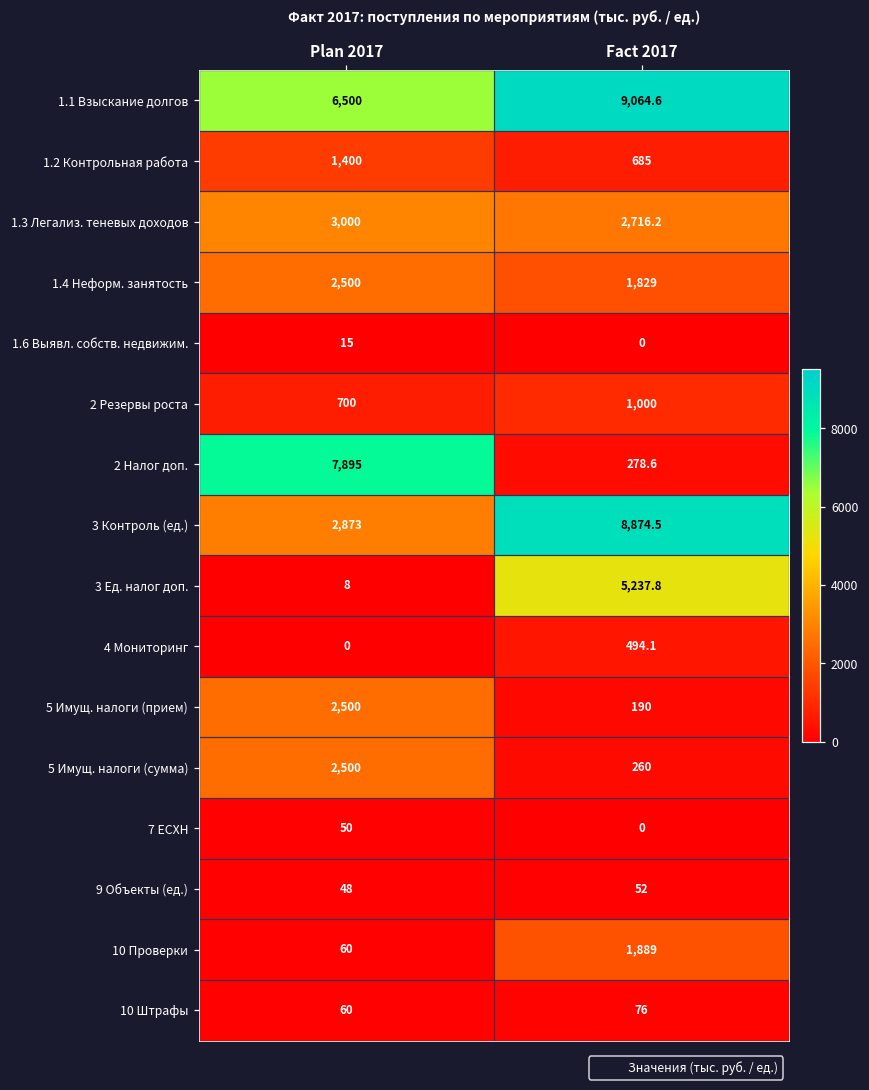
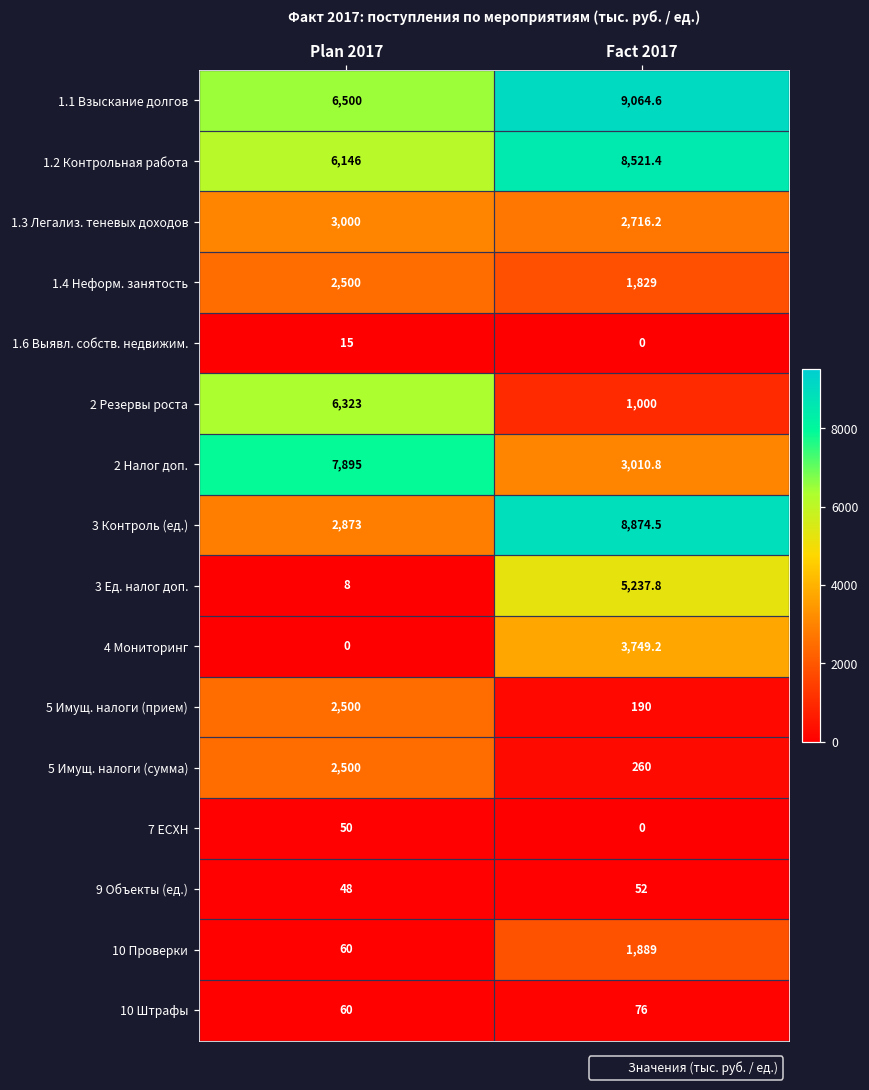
  {
    "1.1 Взыскание долгов": {
      "Plan 2017": "6,500",
      "Fact 2017": "9,064.6"
    },
    "1.2 Контрольная работа": {
-     "Plan 2017": "1,400",
-     "Fact 2017": "685"
+     "Plan 2017": "6,146",
+     "Fact 2017": "8,521.4"
    },
    "1.3 Легализ. теневых доходов": {
      "Plan 2017": "3,000",
      "Fact 2017": "2,716.2"
    },
    "1.4 Неформ. занятость": {
      "Plan 2017": "2,500",
      "Fact 2017": "1,829"
    },
    "1.6 Выявл. собств. недвижим.": {
      "Plan 2017": "15",
      "Fact 2017": "0"
    },
    "2 Резервы роста": {
-     "Plan 2017": "700",
+     "Plan 2017": "6,323",
      "Fact 2017": "1,000"
    },
    "2 Налог доп.": {
      "Plan 2017": "7,895",
-     "Fact 2017": "278.6"
+     "Fact 2017": "3,010.8"
    },
    "3 Контроль (ед.)": {
      "Plan 2017": "2,873",
      "Fact 2017": "8,874.5"
    },
    "3 Ед. налог доп.": {
      "Plan 2017": "8",
      "Fact 2017": "5,237.8"
    },
    "4 Мониторинг": {
      "Plan 2017": "0",
-     "Fact 2017": "494.1"
+     "Fact 2017": "3,749.2"
    },
    "5 Имущ. налоги (прием)": {
      "Plan 2017": "2,500",
      "Fact 2017": "190"
    },
    "5 Имущ. налоги (сумма)": {
      "Plan 2017": "2,500",
      "Fact 2017": "260"
    },
    "7 ЕСХН": {
      "Plan 2017": "50",
      "Fact 2017": "0"
    },
    "9 Объекты (ед.)": {
      "Plan 2017": "48",
      "Fact 2017": "52"
    },
    "10 Проверки": {
      "Plan 2017": "60",
      "Fact 2017": "1,889"
    },
    "10 Штрафы": {
      "Plan 2017": "60",
      "Fact 2017": "76"
    }
  }
